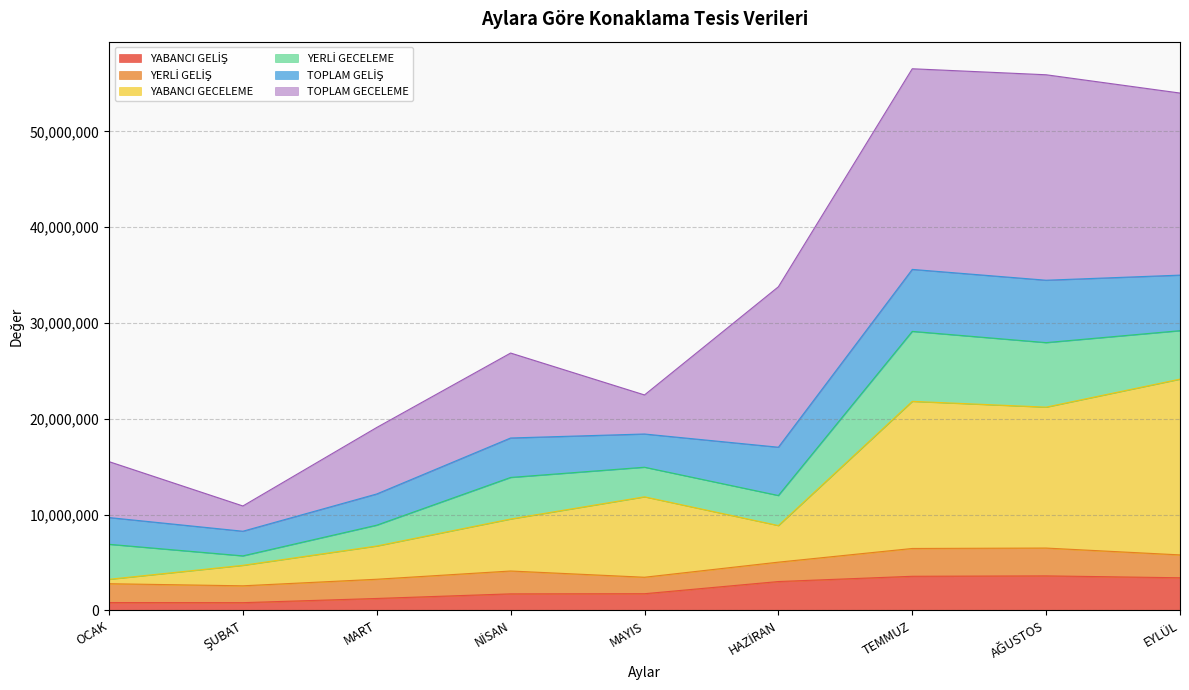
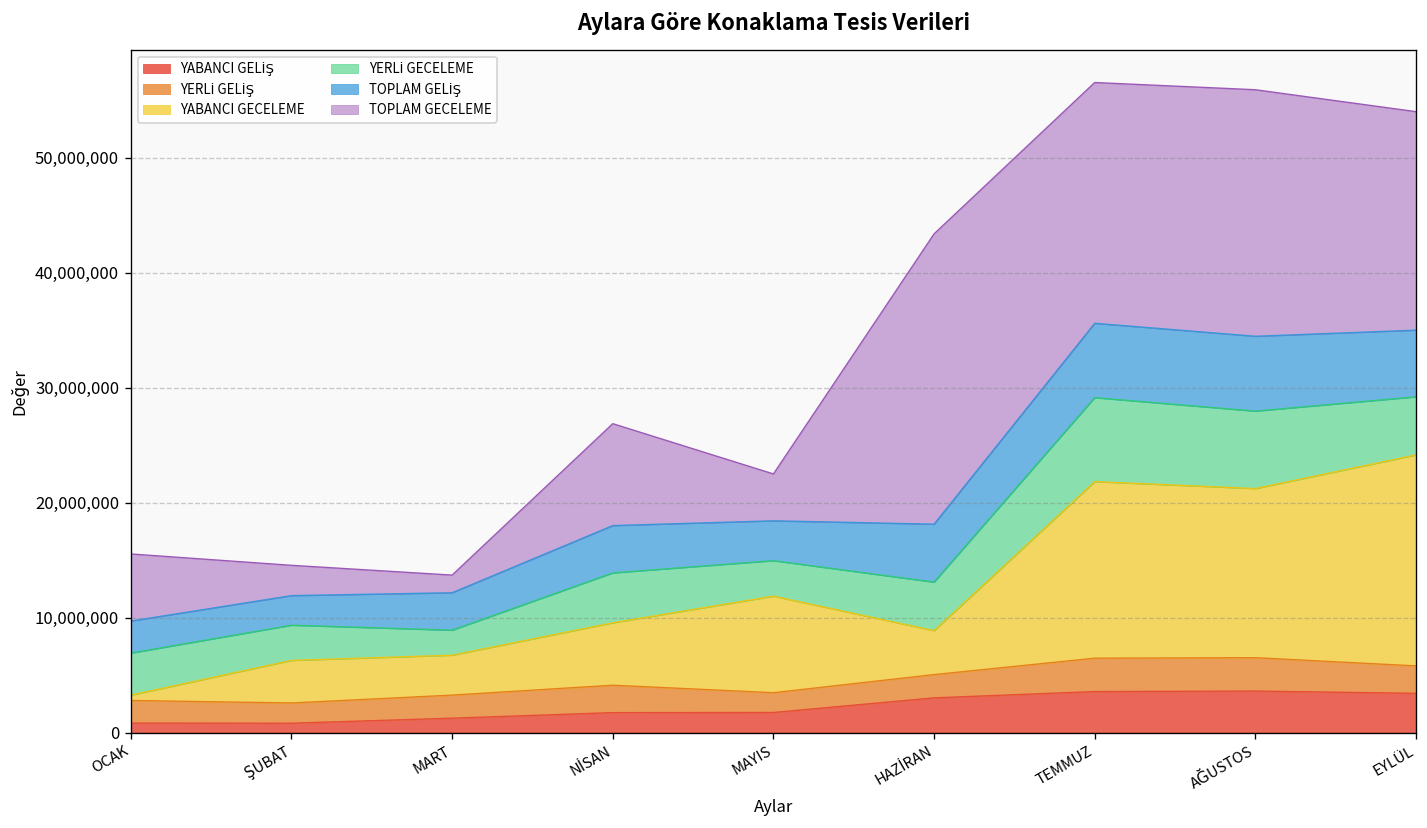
  {
    "YABANCI GECELEME": {
      "OCAK": "0",
-     "ŞUBAT": "2,000,000",
+     "ŞUBAT": "4,000,000",
      "MART": "3,000,000",
      "NİSAN": "5,000,000",
      "MAYIS": "8,000,000",
      "HAZİRAN": "4,000,000",
      "TEMMUZ": "15,000,000",
      "AĞUSTOS": "15,000,000",
      "EYLÜL": "18,000,000"
    },
    "YERLİ GECELEME": {
      "OCAK": "4,000,000",
-     "ŞUBAT": "1,000,000",
+     "ŞUBAT": "3,000,000",
      "MART": "2,000,000",
      "NİSAN": "4,000,000",
      "MAYIS": "3,000,000",
-     "HAZİRAN": "3,000,000",
+     "HAZİRAN": "4,000,000",
      "TEMMUZ": "7,000,000",
      "AĞUSTOS": "7,000,000",
      "EYLÜL": "5,000,000"
    },
    "TOPLAM GELİŞ": {
      "OCAK": "3,000,000",
      "ŞUBAT": "3,000,000",
      "MART": "3,000,000",
      "NİSAN": "4,000,000",
      "MAYIS": "3,000,000",
      "HAZİRAN": "5,000,000",
      "TEMMUZ": "6,000,000",
      "AĞUSTOS": "7,000,000",
      "EYLÜL": "6,000,000"
    },
    "TOPLAM GECELEME": {
      "OCAK": "6,000,000",
      "ŞUBAT": "3,000,000",
-     "MART": "7,000,000",
+     "MART": "2,000,000",
      "NİSAN": "9,000,000",
      "MAYIS": "4,000,000",
-     "HAZİRAN": "17,000,000",
+     "HAZİRAN": "25,000,000",
      "TEMMUZ": "21,000,000",
      "AĞUSTOS": "21,000,000",
      "EYLÜL": "19,000,000"
    }
  }
